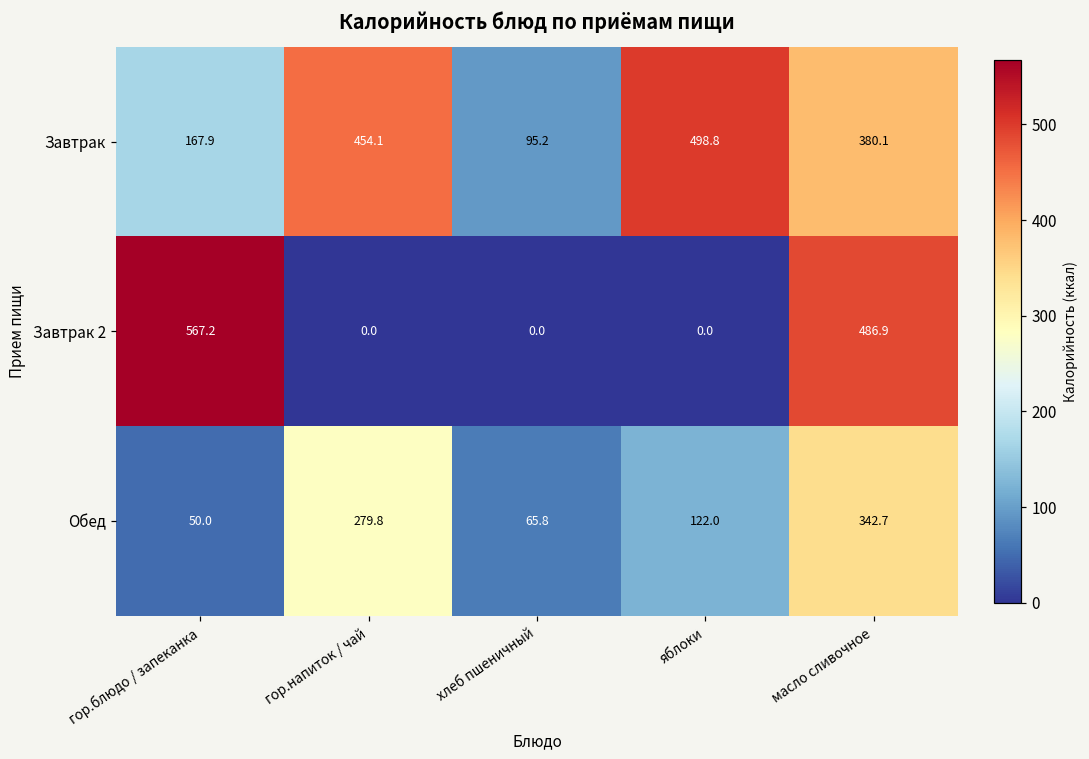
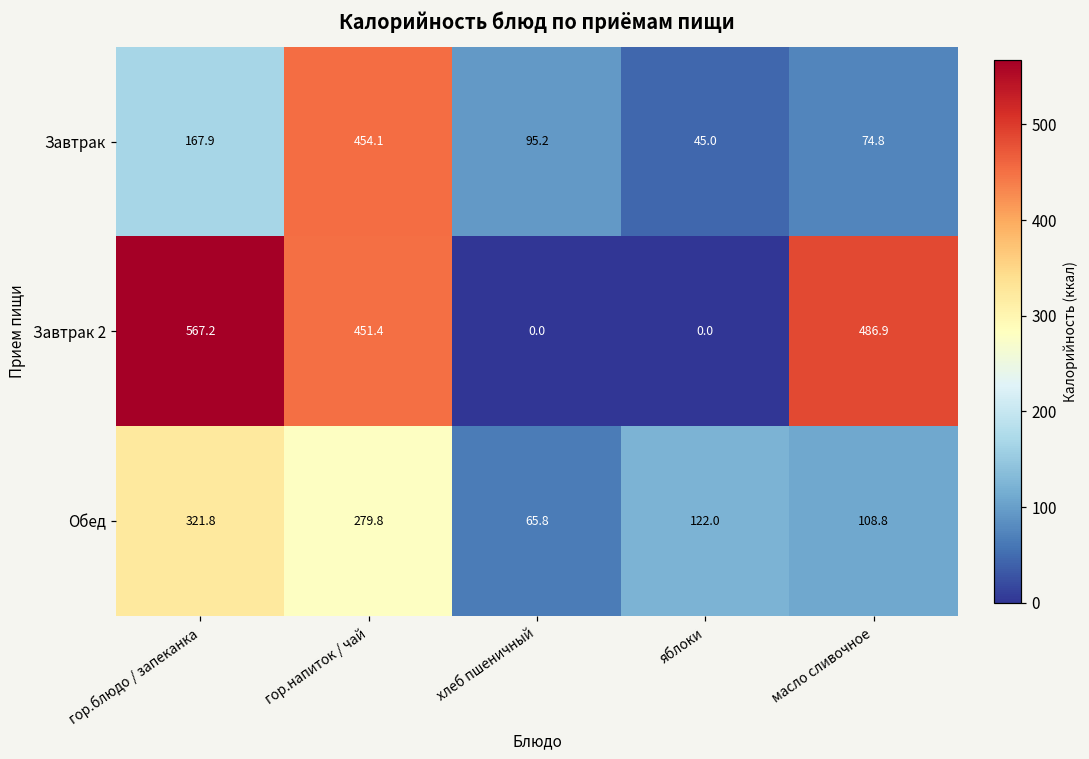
  {
    "Завтрак": {
      "гор.блюдо / запеканка": 167.9,
      "гор.напиток / чай": 454.1,
      "хлеб пшеничный": 95.2,
-     "яблоки": 498.8,
-     "масло сливочное": 380.1
+     "яблоки": 45.0,
+     "масло сливочное": 74.8
    },
    "Завтрак 2": {
      "гор.блюдо / запеканка": 567.2,
-     "гор.напиток / чай": 0.0,
+     "гор.напиток / чай": 451.4,
      "хлеб пшеничный": 0.0,
      "яблоки": 0.0,
      "масло сливочное": 486.9
    },
    "Обед": {
-     "гор.блюдо / запеканка": 50.0,
+     "гор.блюдо / запеканка": 321.8,
      "гор.напиток / чай": 279.8,
      "хлеб пшеничный": 65.8,
      "яблоки": 122.0,
-     "масло сливочное": 342.7
+     "масло сливочное": 108.8
    }
  }
